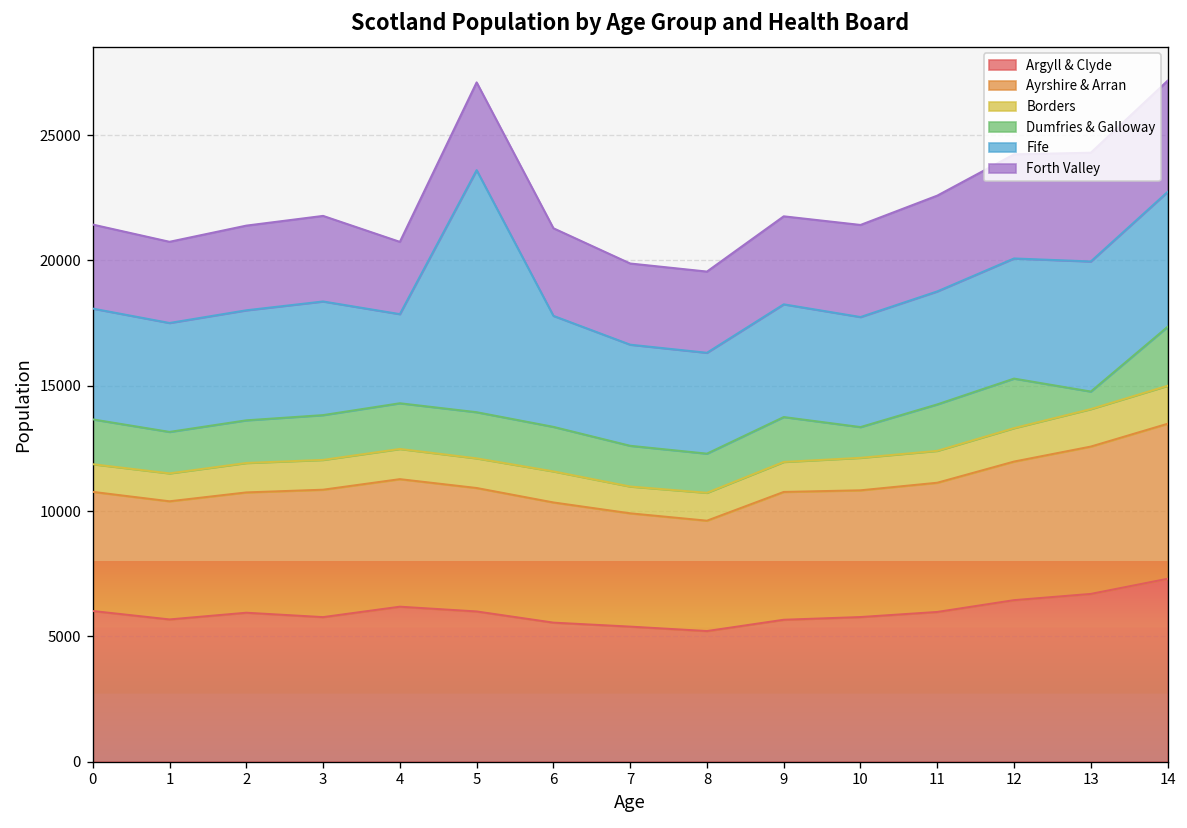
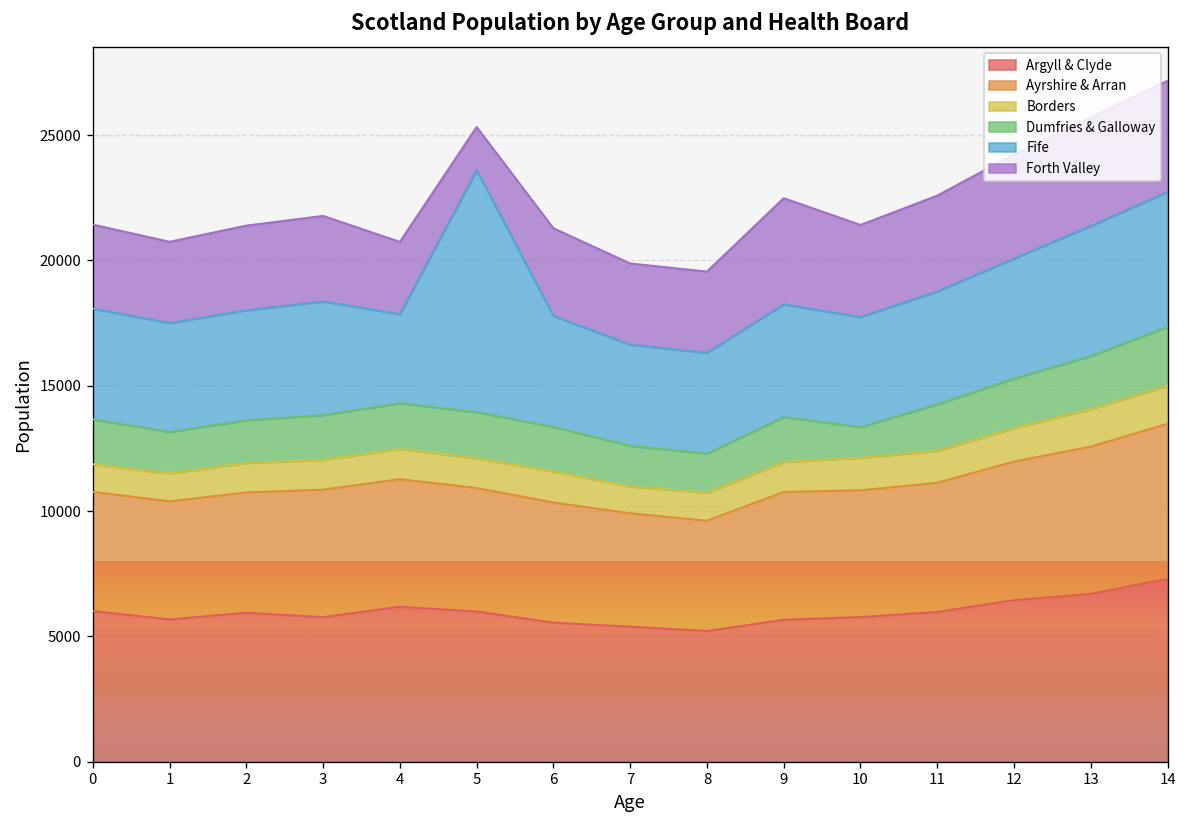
  {
    "Dumfries & Galloway": {
      "0": 1800,
      "1": 1700,
      "2": 1700,
      "3": 1800,
      "4": 1800,
      "5": 1800,
      "6": 1800,
      "7": 1600,
      "8": 1600,
      "9": 1800,
      "10": 1200,
      "11": 1900,
      "12": 2000,
-     "13": 700,
+     "13": 2100,
      "14": 2400
    },
    "Fife": {
      "0": 4400,
      "1": 4300,
      "2": 4400,
      "3": 4500,
      "4": 3600,
      "5": 9700,
      "6": 4400,
      "7": 4000,
      "8": 4000,
      "9": 4500,
      "10": 4400,
      "11": 4500,
      "12": 4800,
      "13": 5200,
      "14": 5400
    },
    "Forth Valley": {
      "0": 3400,
      "1": 3200,
      "2": 3400,
      "3": 3400,
      "4": 2900,
-     "5": 3500,
+     "5": 1700,
      "6": 3500,
      "7": 3200,
      "8": 3200,
-     "9": 3500,
+     "9": 4200,
      "10": 3700,
      "11": 3800,
      "14": 4400
    }
  }
